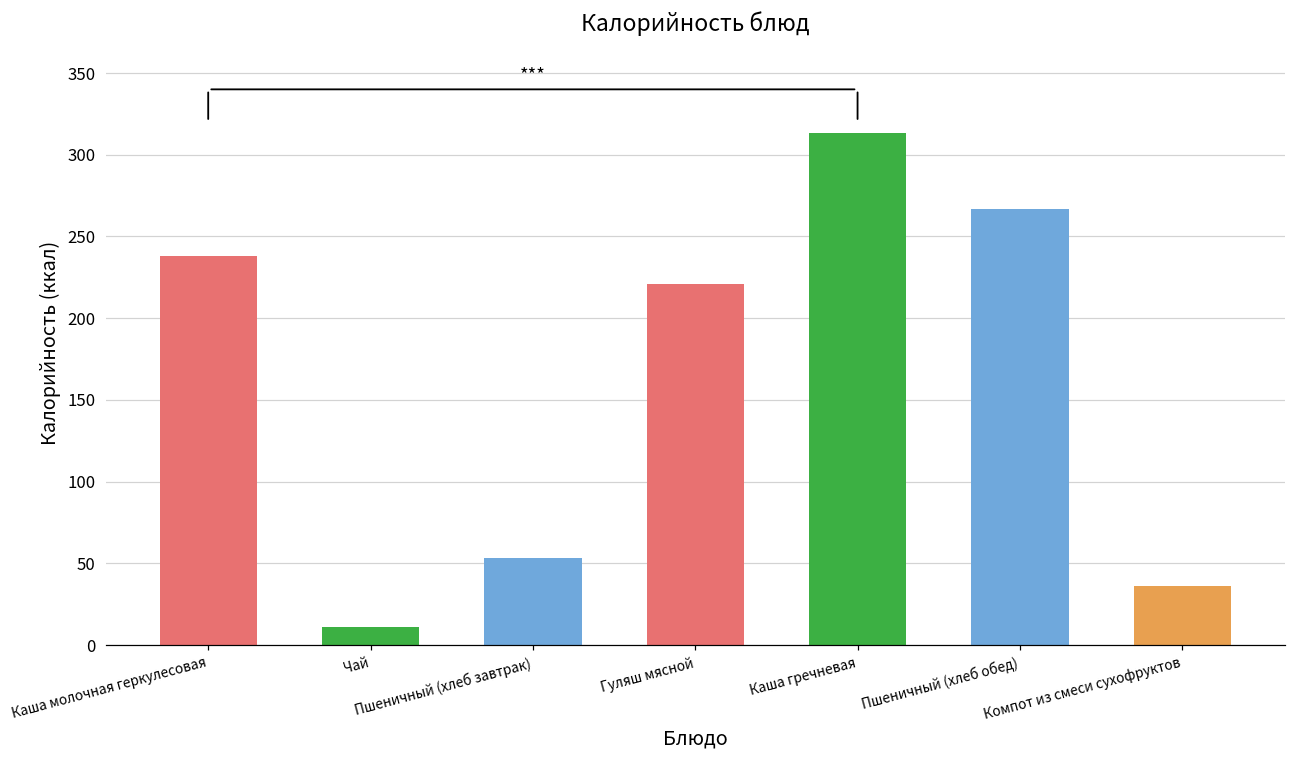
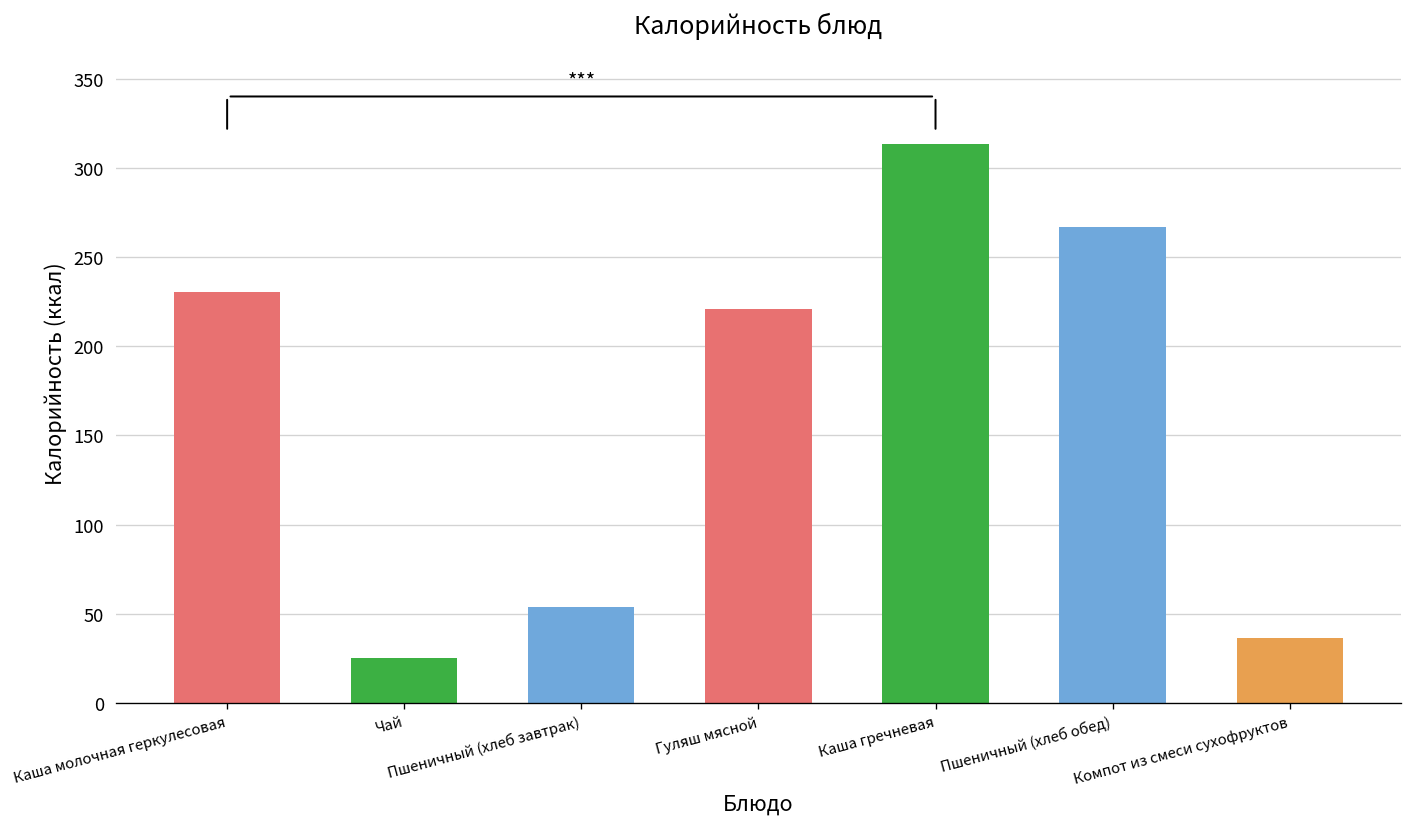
  {
-   "Каша молочная геркулесовая": 238,
-   "Чай": 11,
+   "Каша молочная геркулесовая": 230,
+   "Чай": 25,
    "Пшеничный (хлеб завтрак)": 54,
    "Гуляш мясной": 221,
    "Каша гречневая": 313,
    "Пшеничный (хлеб обед)": 267,
    "Компот из смеси сухофруктов": 36
  }
